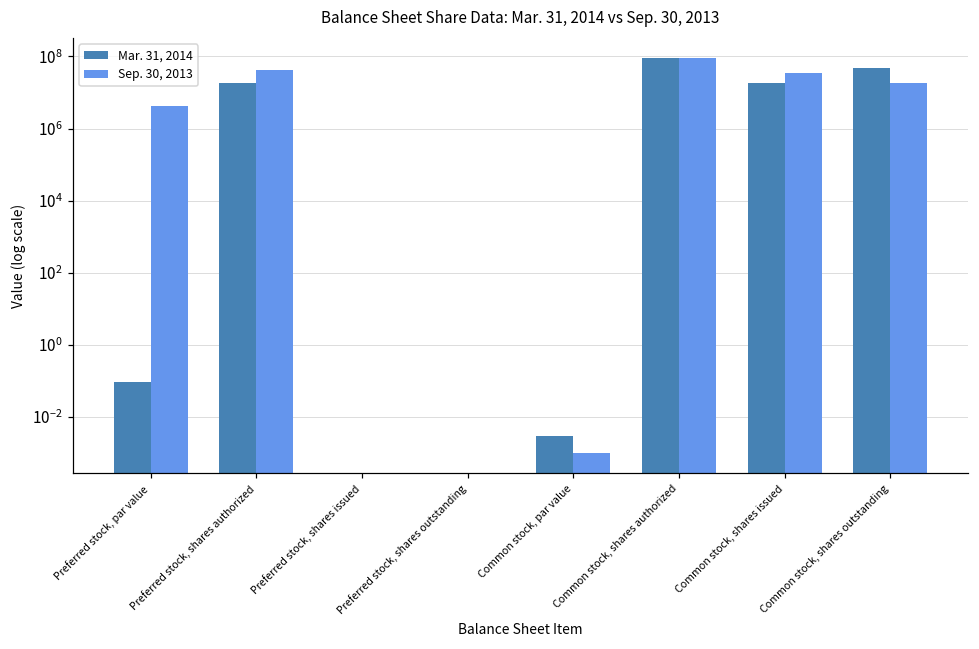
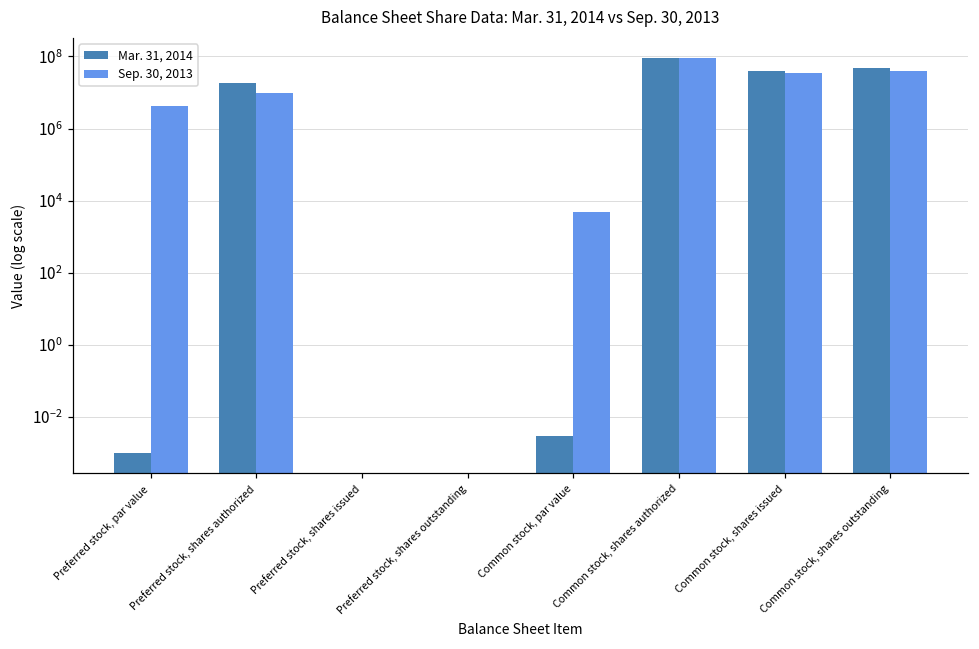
  {
    "Mar. 31, 2014": {
-     "Preferred stock, par value": 0.10,
+     "Preferred stock, par value": 0.001,
      "Preferred stock, shares authorized": 20000000,
      "Common stock, par value": 0.003,
      "Common stock, shares authorized": 90000000,
-     "Common stock, shares issued": 20000000,
+     "Common stock, shares issued": 40000000,
      "Common stock, shares outstanding": 50000000
    },
    "Sep. 30, 2013": {
      "Preferred stock, par value": 4000000,
-     "Preferred stock, shares authorized": 40000000,
-     "Common stock, par value": 0.001,
+     "Preferred stock, shares authorized": 10000000,
+     "Common stock, par value": 5000,
      "Common stock, shares authorized": 90000000,
      "Common stock, shares issued": 30000000,
-     "Common stock, shares outstanding": 20000000
+     "Common stock, shares outstanding": 40000000
    }
  }
